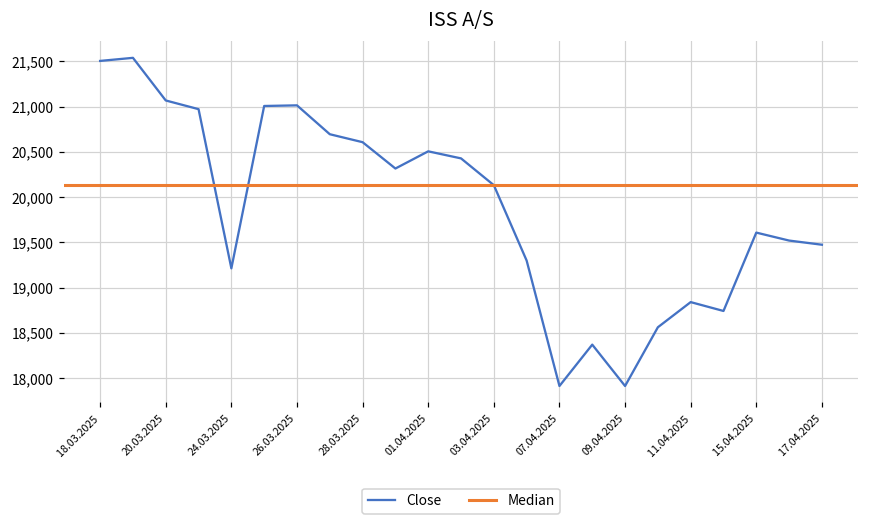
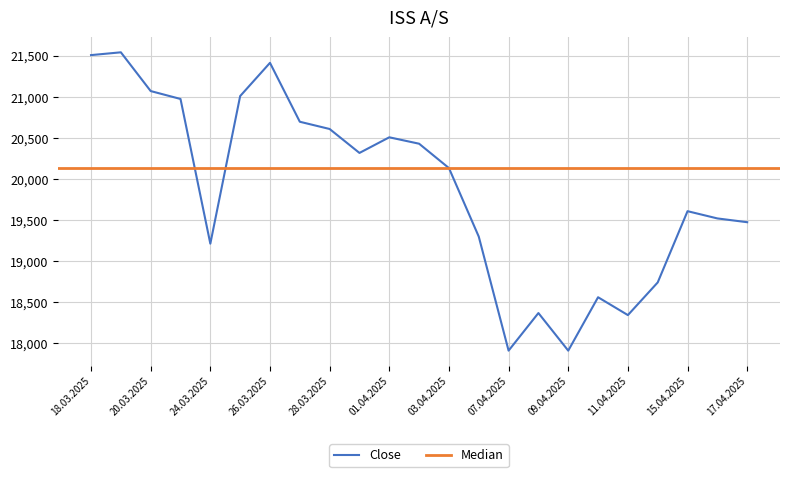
  {
    "18.03.2025": "21,500",
    "20.03.2025": "21,100",
    "24.03.2025": "19,200",
-   "26.03.2025": "21,000",
+   "26.03.2025": "21,400",
    "28.03.2025": "20,600",
    "01.04.2025": "20,500",
    "03.04.2025": "20,100",
    "07.04.2025": "17,900",
    "09.04.2025": "17,900",
-   "11.04.2025": "18,800",
+   "11.04.2025": "18,300",
    "15.04.2025": "19,600",
    "17.04.2025": "19,500"
  }
